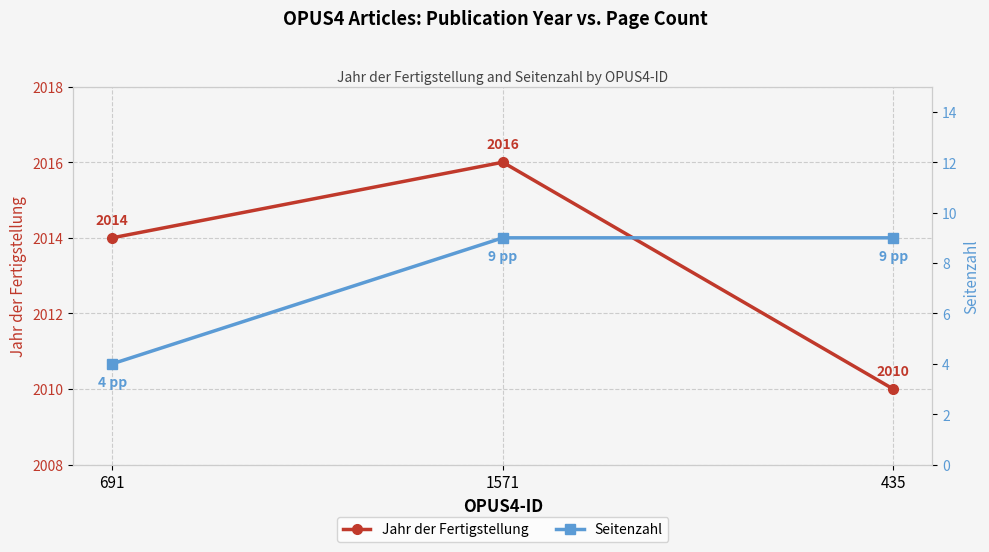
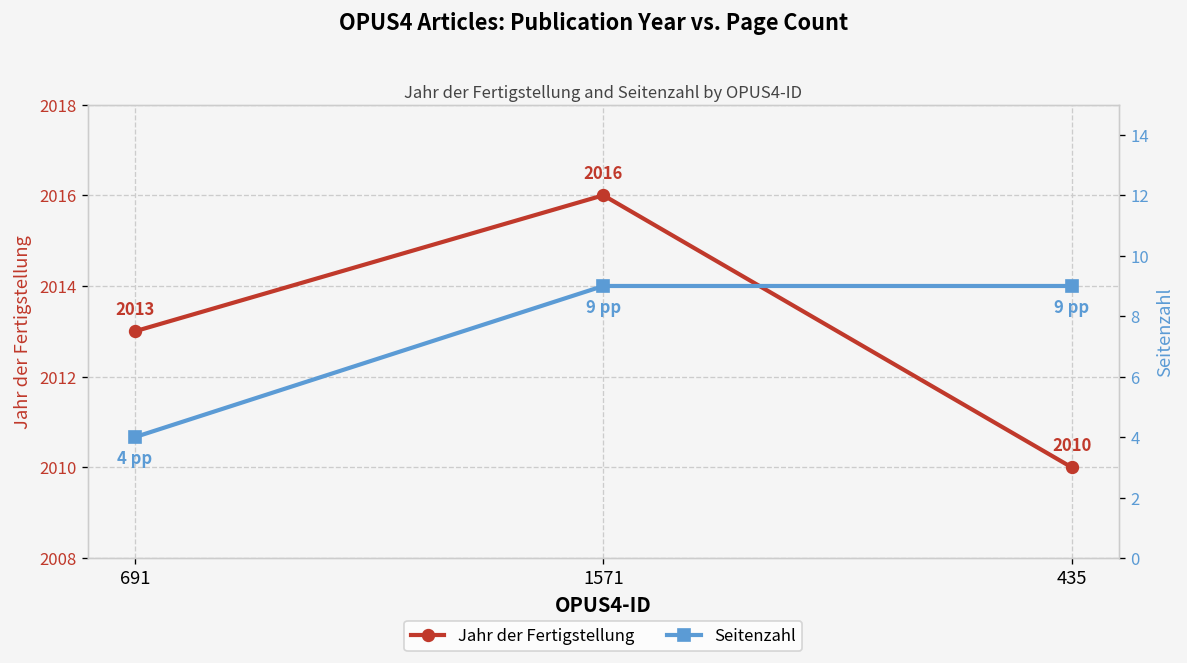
  {
    "Jahr der Fertigstellung": {
-     "691": 2014,
+     "691": 2013,
      "1571": 2016,
      "435": 2010
    },
    "Seitenzahl": {
      "691": 4,
      "1571": 9,
      "435": 9
    }
  }
